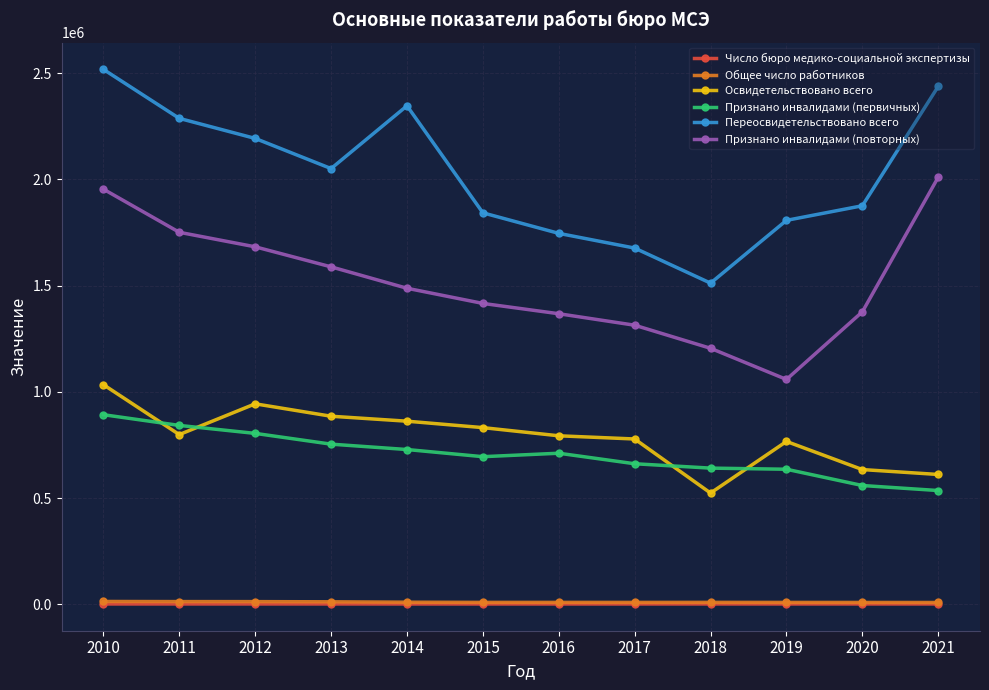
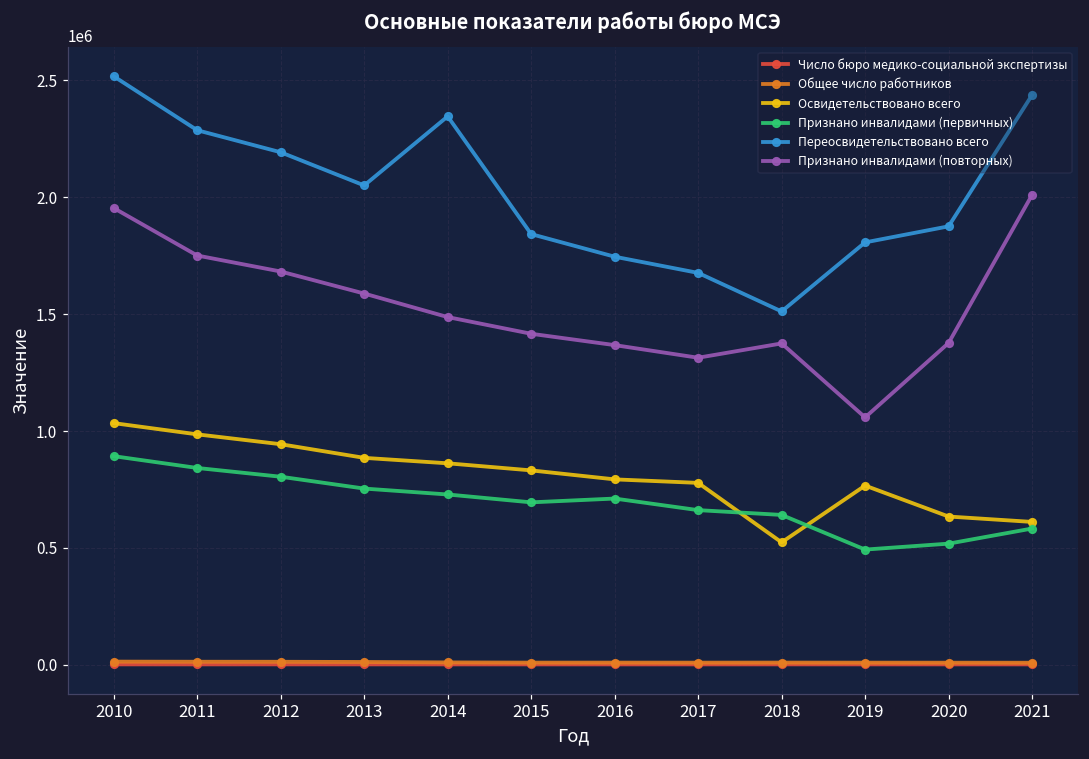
  {
    "Освидетельствовано всего": {
      "2010": 1030000,
-     "2011": 800000,
+     "2011": 990000,
      "2012": 940000,
      "2013": 890000,
      "2014": 860000,
      "2015": 830000,
      "2016": 790000,
      "2017": 780000,
      "2018": 520000,
      "2019": 770000,
      "2020": 630000,
      "2021": 610000
    },
    "Признано инвалидами (первичных)": {
      "2010": 890000,
      "2011": 840000,
      "2012": 800000,
      "2013": 750000,
      "2014": 730000,
      "2015": 690000,
      "2016": 710000,
      "2017": 660000,
      "2018": 640000,
-     "2019": 640000,
-     "2020": 560000,
-     "2021": 540000
+     "2019": 490000,
+     "2020": 520000,
+     "2021": 580000
    },
    "Переосвидетельствовано всего": {
      "2010": 2520000,
      "2011": 2290000,
      "2012": 2190000,
      "2013": 2050000,
      "2014": 2350000,
      "2015": 1840000,
      "2016": 1750000,
      "2017": 1680000,
      "2018": 1510000,
      "2019": 1810000,
      "2020": 1880000
    },
    "Признано инвалидами (повторных)": {
      "2010": 1950000,
      "2011": 1750000,
      "2012": 1680000,
      "2013": 1590000,
      "2014": 1490000,
      "2015": 1420000,
      "2016": 1370000,
      "2017": 1310000,
-     "2018": 1210000,
+     "2018": 1370000,
      "2019": 1060000,
      "2020": 1380000,
      "2021": 2010000
    }
  }
